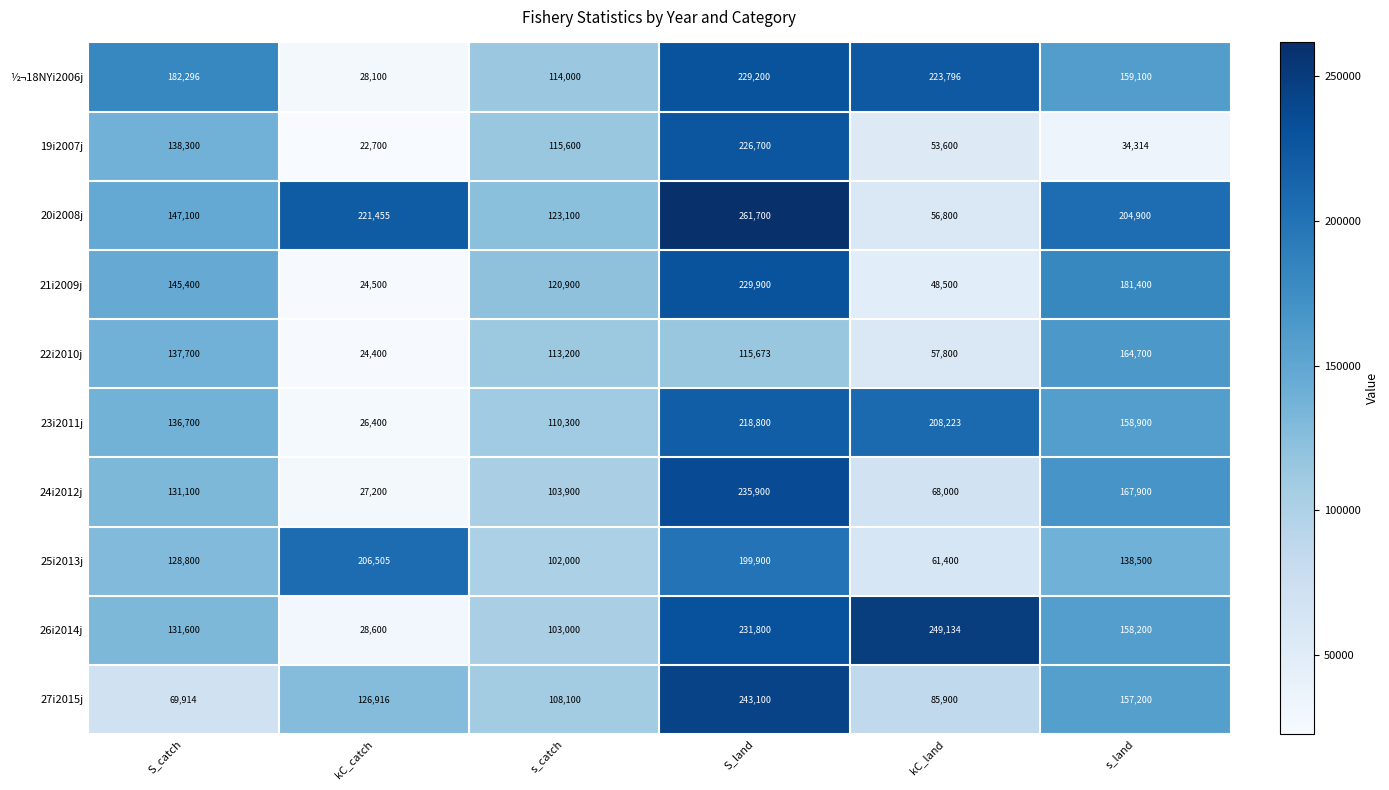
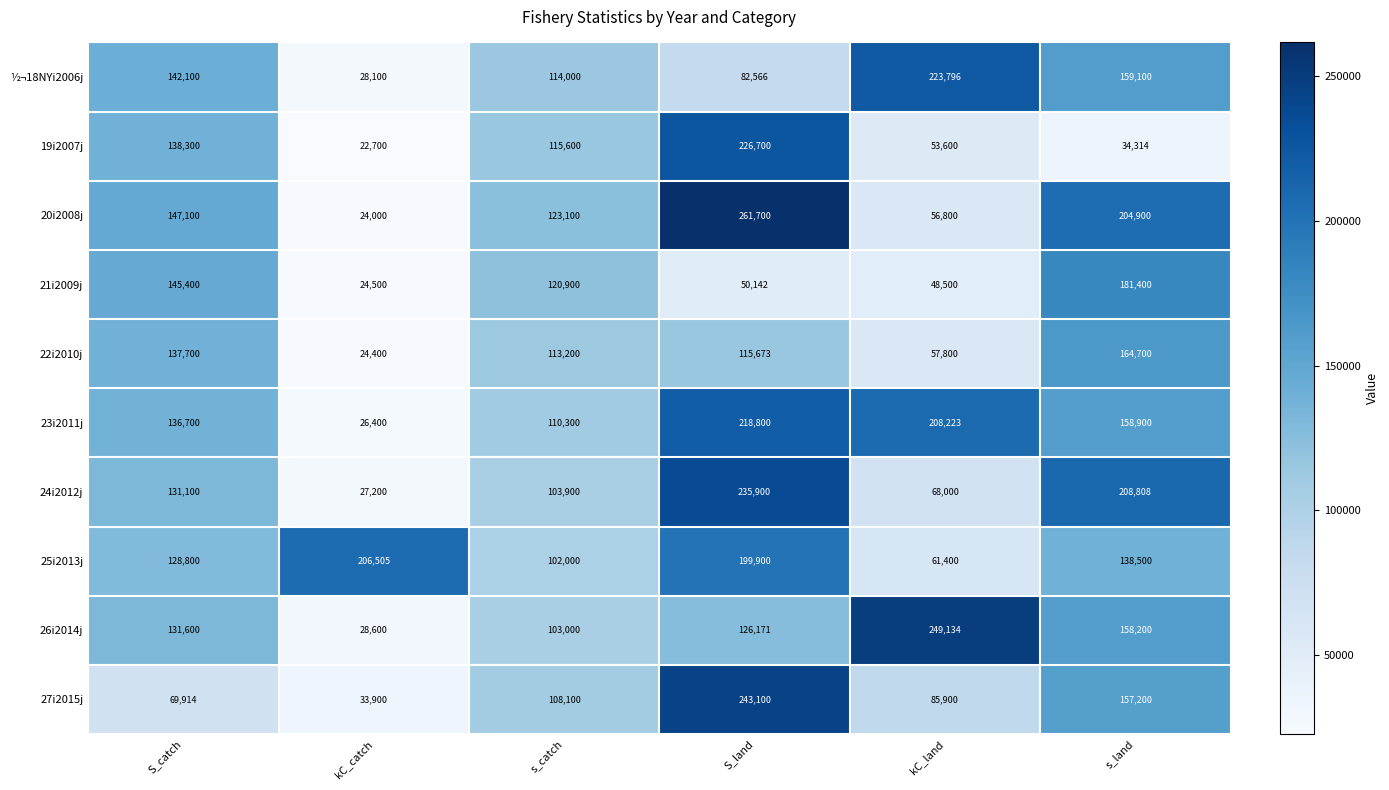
  {
    "½¬18NYi2006j": {
-     "S_catch": "182,296",
+     "S_catch": "142,100",
      "kC_catch": "28,100",
      "s_catch": "114,000",
-     "S_land": "229,200",
+     "S_land": "82,566",
      "kC_land": "223,796",
      "s_land": "159,100"
    },
    "19i2007j": {
      "S_catch": "138,300",
      "kC_catch": "22,700",
      "s_catch": "115,600",
      "S_land": "226,700",
      "kC_land": "53,600",
      "s_land": "34,314"
    },
    "20i2008j": {
      "S_catch": "147,100",
-     "kC_catch": "221,455",
+     "kC_catch": "24,000",
      "s_catch": "123,100",
      "S_land": "261,700",
      "kC_land": "56,800",
      "s_land": "204,900"
    },
    "21i2009j": {
      "S_catch": "145,400",
      "kC_catch": "24,500",
      "s_catch": "120,900",
-     "S_land": "229,900",
+     "S_land": "50,142",
      "kC_land": "48,500",
      "s_land": "181,400"
    },
    "22i2010j": {
      "S_catch": "137,700",
      "kC_catch": "24,400",
      "s_catch": "113,200",
      "S_land": "115,673",
      "kC_land": "57,800",
      "s_land": "164,700"
    },
    "23i2011j": {
      "S_catch": "136,700",
      "kC_catch": "26,400",
      "s_catch": "110,300",
      "S_land": "218,800",
      "kC_land": "208,223",
      "s_land": "158,900"
    },
    "24i2012j": {
      "S_catch": "131,100",
      "kC_catch": "27,200",
      "s_catch": "103,900",
      "S_land": "235,900",
      "kC_land": "68,000",
-     "s_land": "167,900"
+     "s_land": "208,808"
    },
    "25i2013j": {
      "S_catch": "128,800",
      "kC_catch": "206,505",
      "s_catch": "102,000",
      "S_land": "199,900",
      "kC_land": "61,400",
      "s_land": "138,500"
    },
    "26i2014j": {
      "S_catch": "131,600",
      "kC_catch": "28,600",
      "s_catch": "103,000",
-     "S_land": "231,800",
+     "S_land": "126,171",
      "kC_land": "249,134",
      "s_land": "158,200"
    },
    "27i2015j": {
      "S_catch": "69,914",
-     "kC_catch": "126,916",
+     "kC_catch": "33,900",
      "s_catch": "108,100",
      "S_land": "243,100",
      "kC_land": "85,900",
      "s_land": "157,200"
    }
  }
